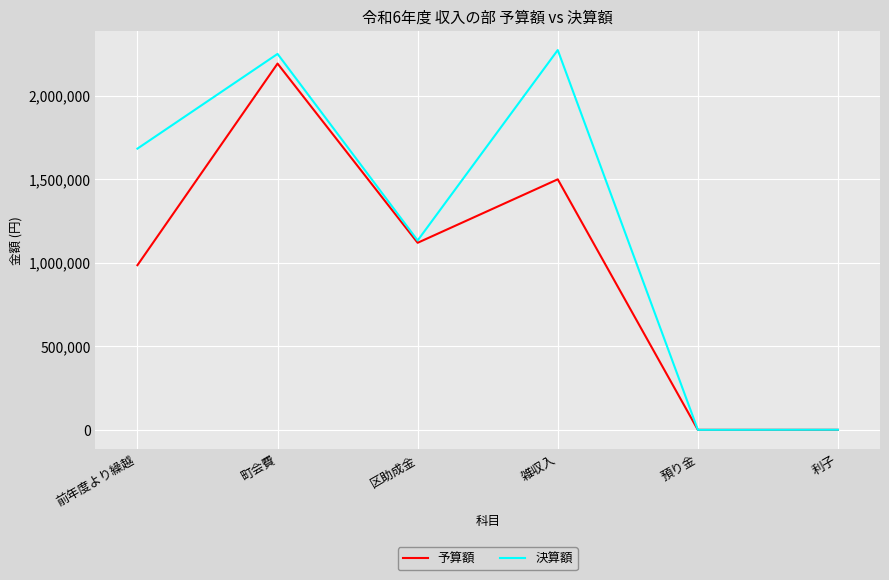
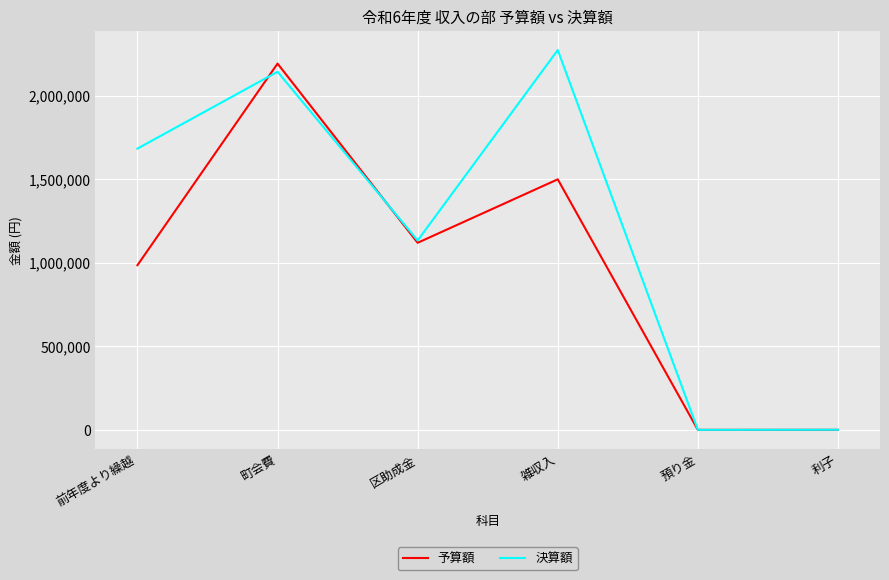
  {
    "予算額": {
      "前年度より繰越": "990,000",
      "町会費": "2,190,000",
      "雑収入": "1,500,000"
    },
    "決算額": {
      "前年度より繰越": "1,680,000",
-     "町会費": "2,250,000",
+     "町会費": "2,140,000",
      "雑収入": "2,270,000"
    }
  }
